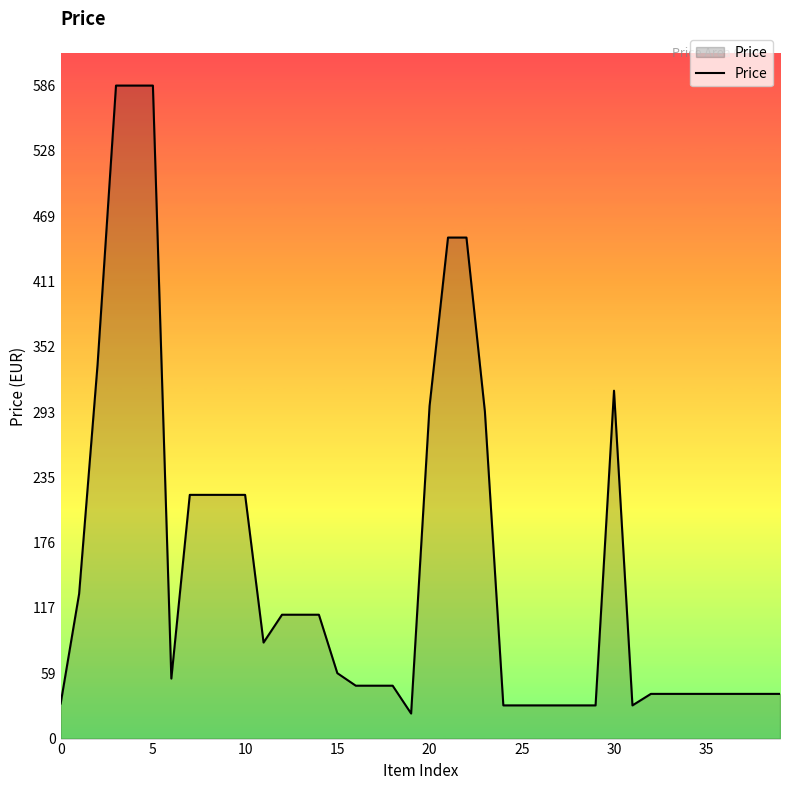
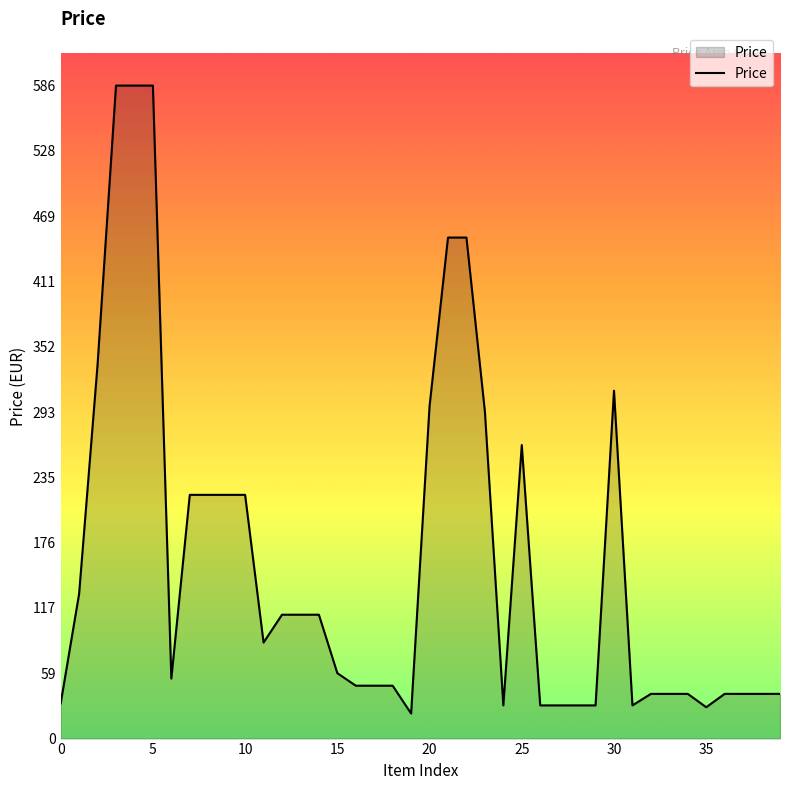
  {
    "0": 32,
    "5": 587,
    "10": 219,
    "15": 59,
    "20": 299,
-   "25": 30,
+   "25": 264,
    "30": 312,
-   "35": 40
+   "35": 28
  }
